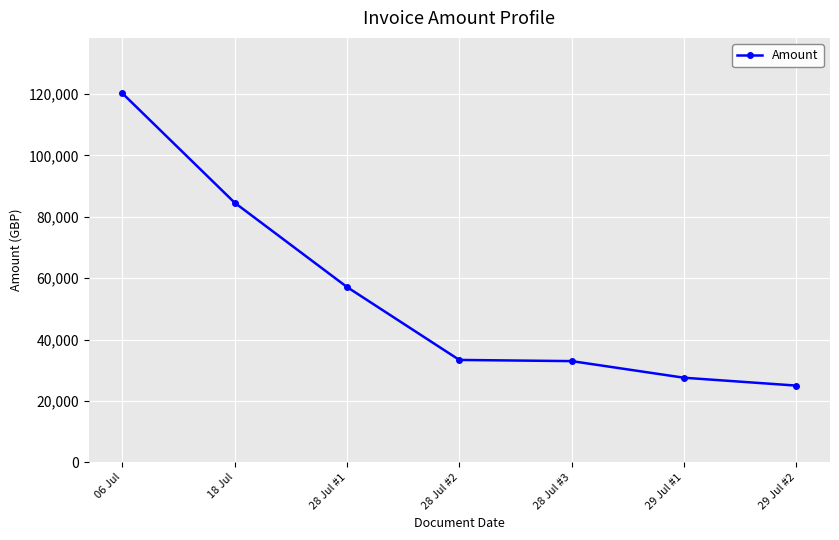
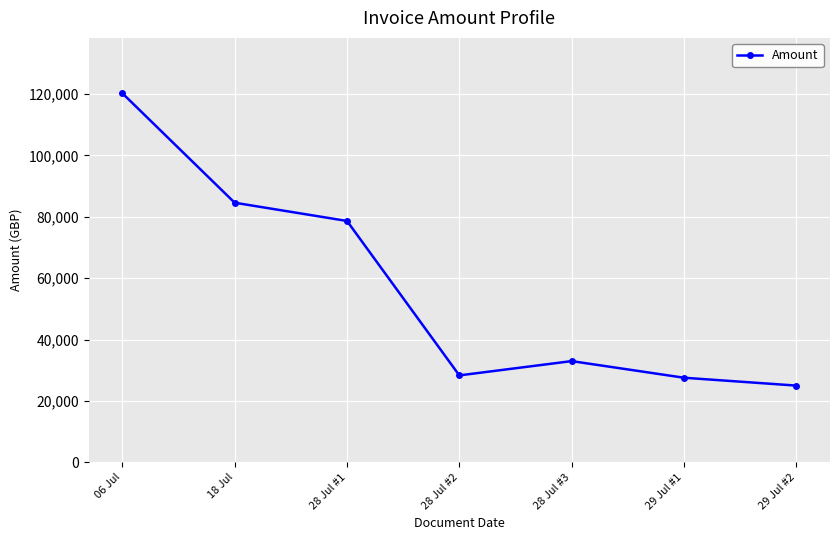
  {
    "06 Jul": "120,000",
    "18 Jul": "85,000",
-   "28 Jul #1": "57,000",
-   "28 Jul #2": "33,000",
+   "28 Jul #1": "79,000",
+   "28 Jul #2": "28,000",
    "28 Jul #3": "33,000",
    "29 Jul #1": "28,000",
    "29 Jul #2": "25,000"
  }
